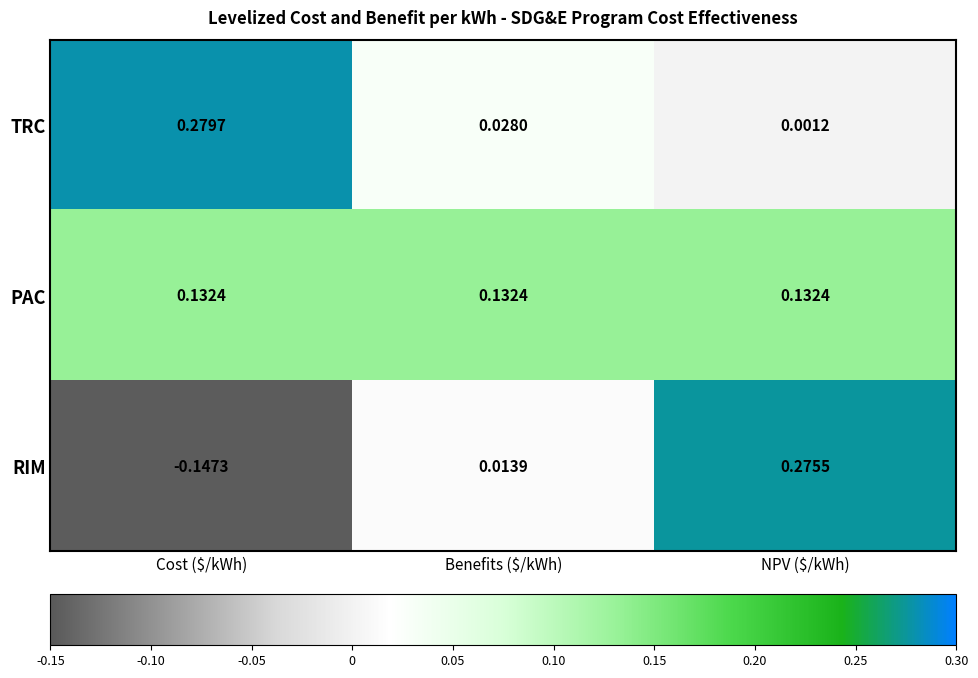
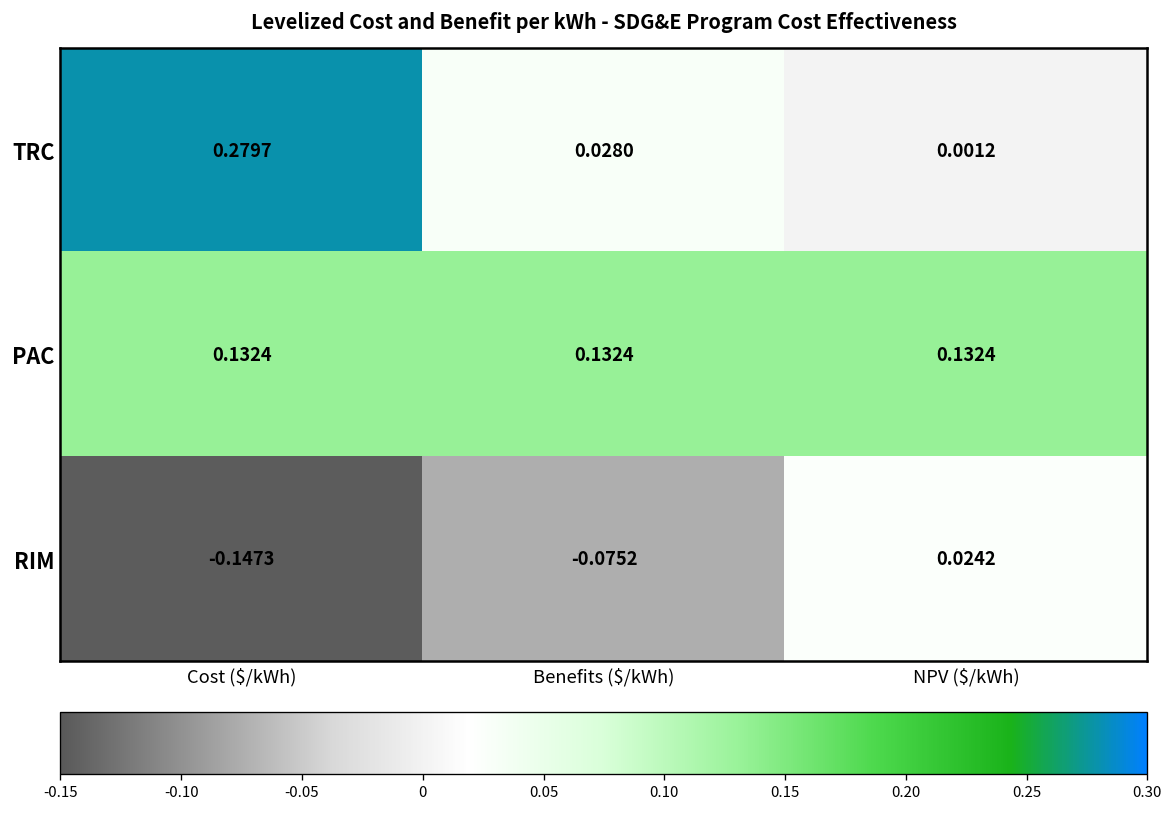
  {
    "TRC": {
      "Cost ($/kWh)": 0.2797,
      "Benefits ($/kWh)": 0.0280,
      "NPV ($/kWh)": 0.0012
    },
    "PAC": {
      "Cost ($/kWh)": 0.1324,
      "Benefits ($/kWh)": 0.1324,
      "NPV ($/kWh)": 0.1324
    },
    "RIM": {
      "Cost ($/kWh)": -0.1473,
-     "Benefits ($/kWh)": 0.0139,
-     "NPV ($/kWh)": 0.2755
+     "Benefits ($/kWh)": -0.0752,
+     "NPV ($/kWh)": 0.0242
    }
  }
